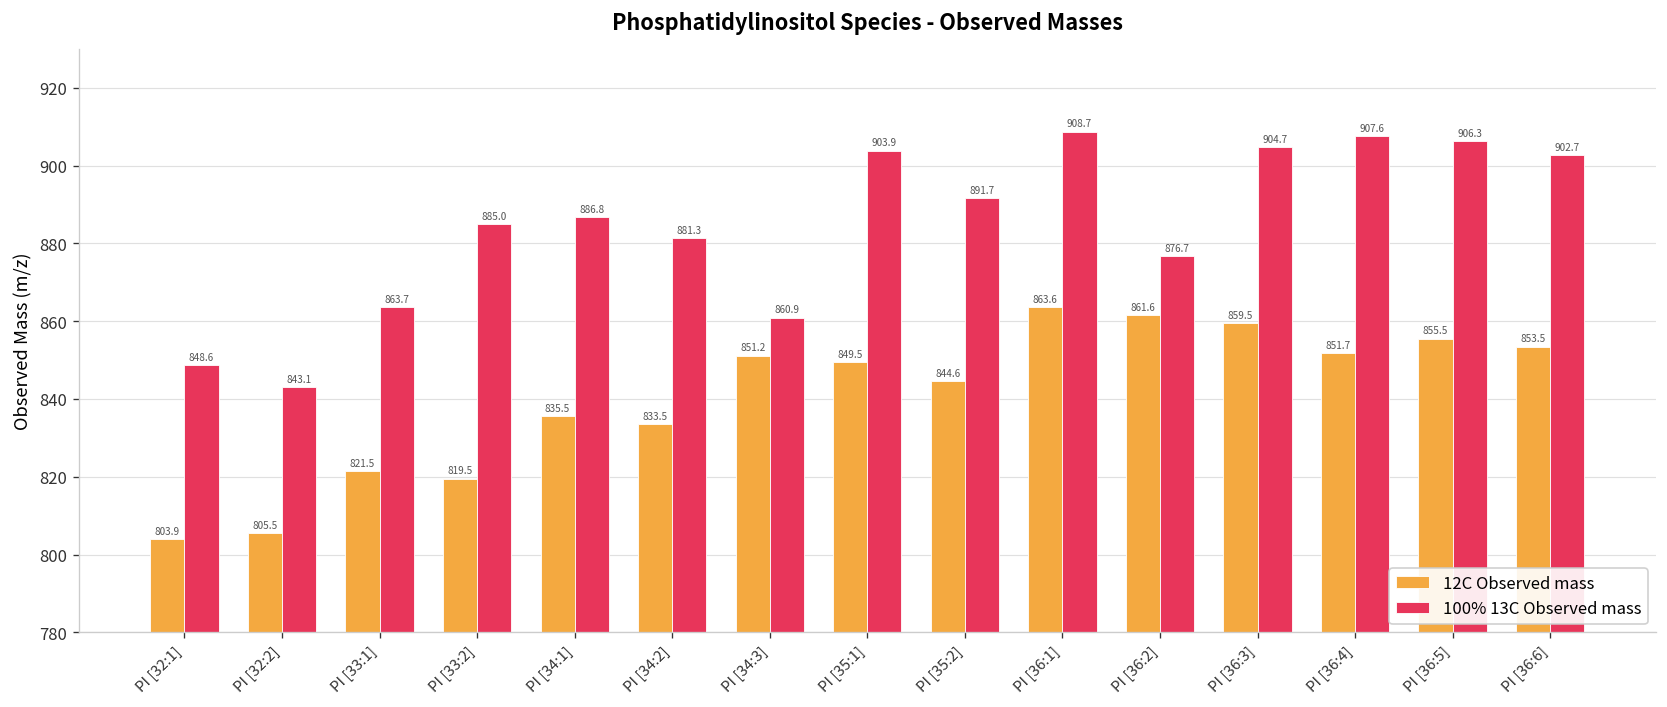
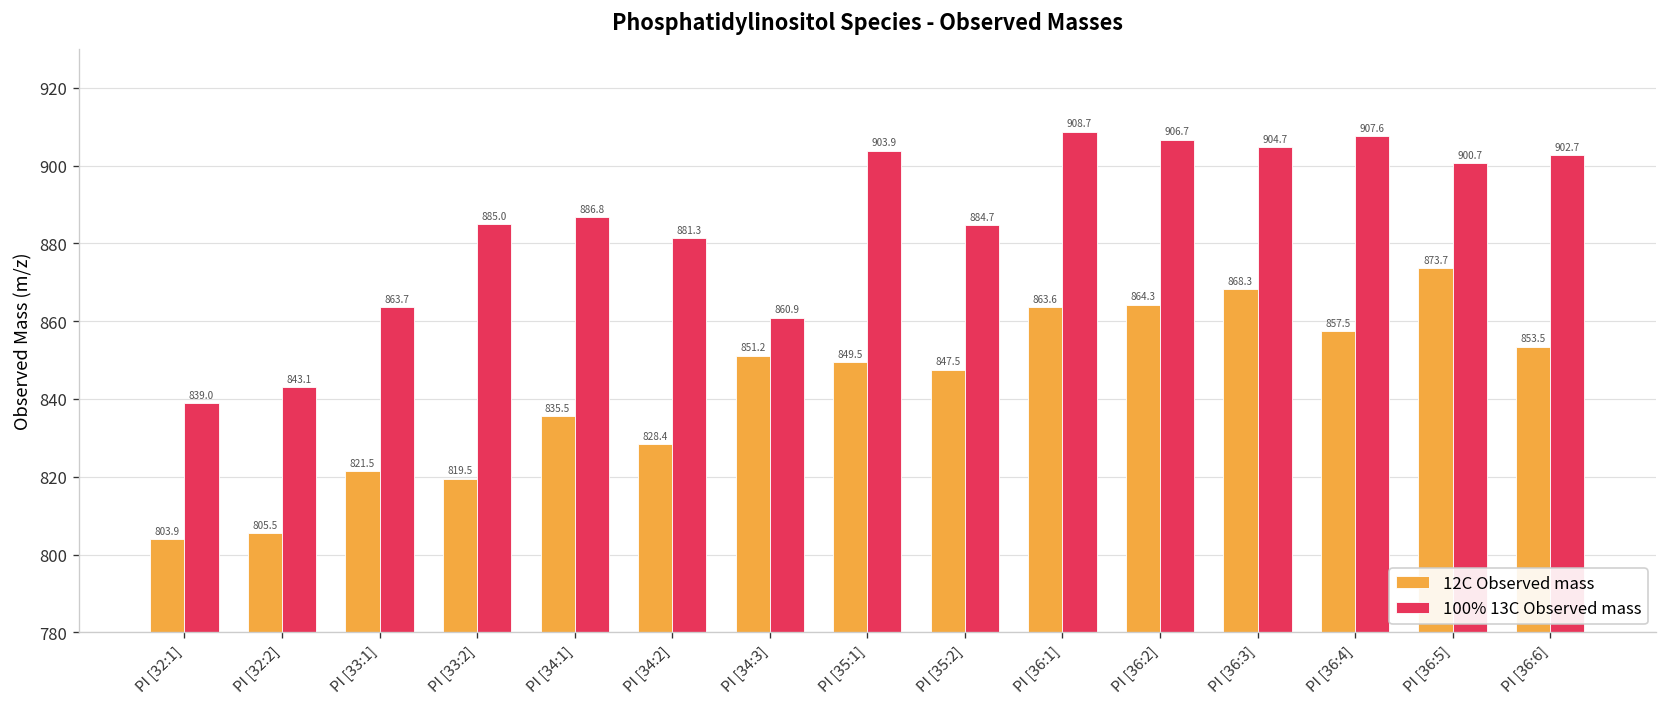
  {
    "12C Observed mass": {
      "PI [32:1]": 803.9,
      "PI [32:2]": 805.5,
      "PI [33:1]": 821.5,
      "PI [33:2]": 819.5,
      "PI [34:1]": 835.5,
-     "PI [34:2]": 833.5,
+     "PI [34:2]": 828.4,
      "PI [34:3]": 851.2,
      "PI [35:1]": 849.5,
-     "PI [35:2]": 844.6,
+     "PI [35:2]": 847.5,
      "PI [36:1]": 863.6,
-     "PI [36:2]": 861.6,
-     "PI [36:3]": 859.5,
-     "PI [36:4]": 851.7,
-     "PI [36:5]": 855.5,
+     "PI [36:2]": 864.3,
+     "PI [36:3]": 868.3,
+     "PI [36:4]": 857.5,
+     "PI [36:5]": 873.7,
      "PI [36:6]": 853.5
    },
    "100% 13C Observed mass": {
-     "PI [32:1]": 848.6,
+     "PI [32:1]": 839.0,
      "PI [32:2]": 843.1,
      "PI [33:1]": 863.7,
      "PI [33:2]": 885.0,
      "PI [34:1]": 886.8,
      "PI [34:2]": 881.3,
      "PI [34:3]": 860.9,
      "PI [35:1]": 903.9,
-     "PI [35:2]": 891.7,
+     "PI [35:2]": 884.7,
      "PI [36:1]": 908.7,
-     "PI [36:2]": 876.7,
+     "PI [36:2]": 906.7,
      "PI [36:3]": 904.7,
      "PI [36:4]": 907.6,
-     "PI [36:5]": 906.3,
+     "PI [36:5]": 900.7,
      "PI [36:6]": 902.7
    }
  }
